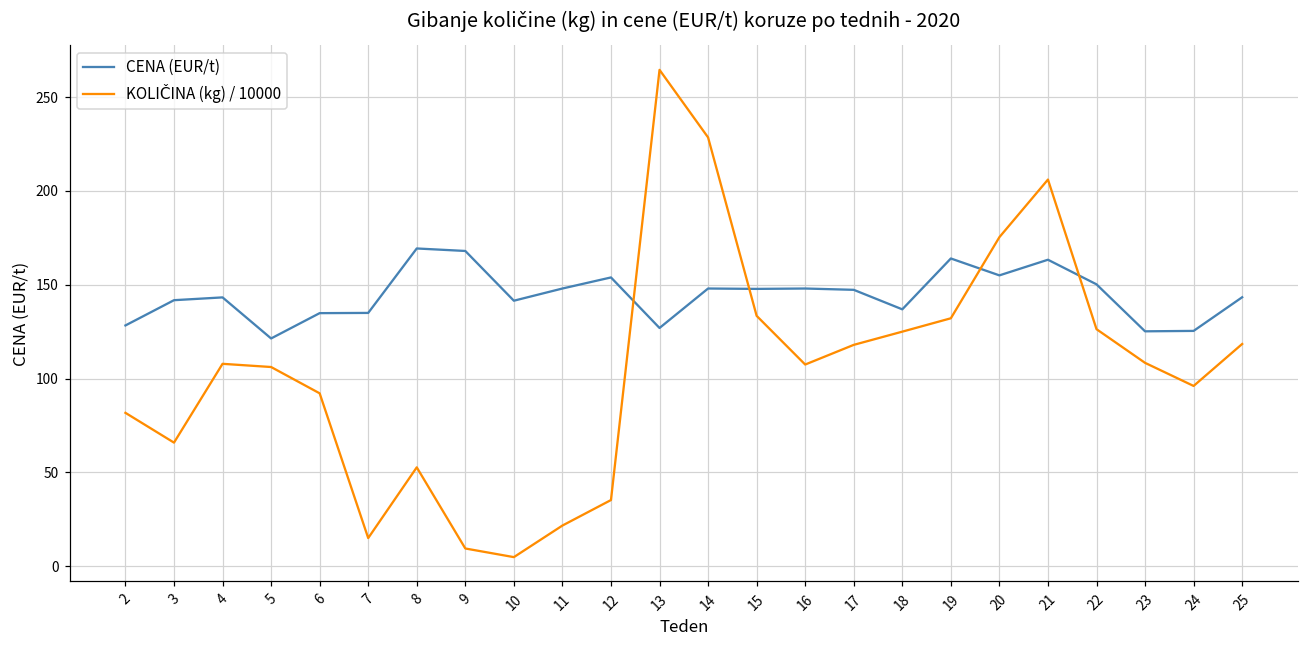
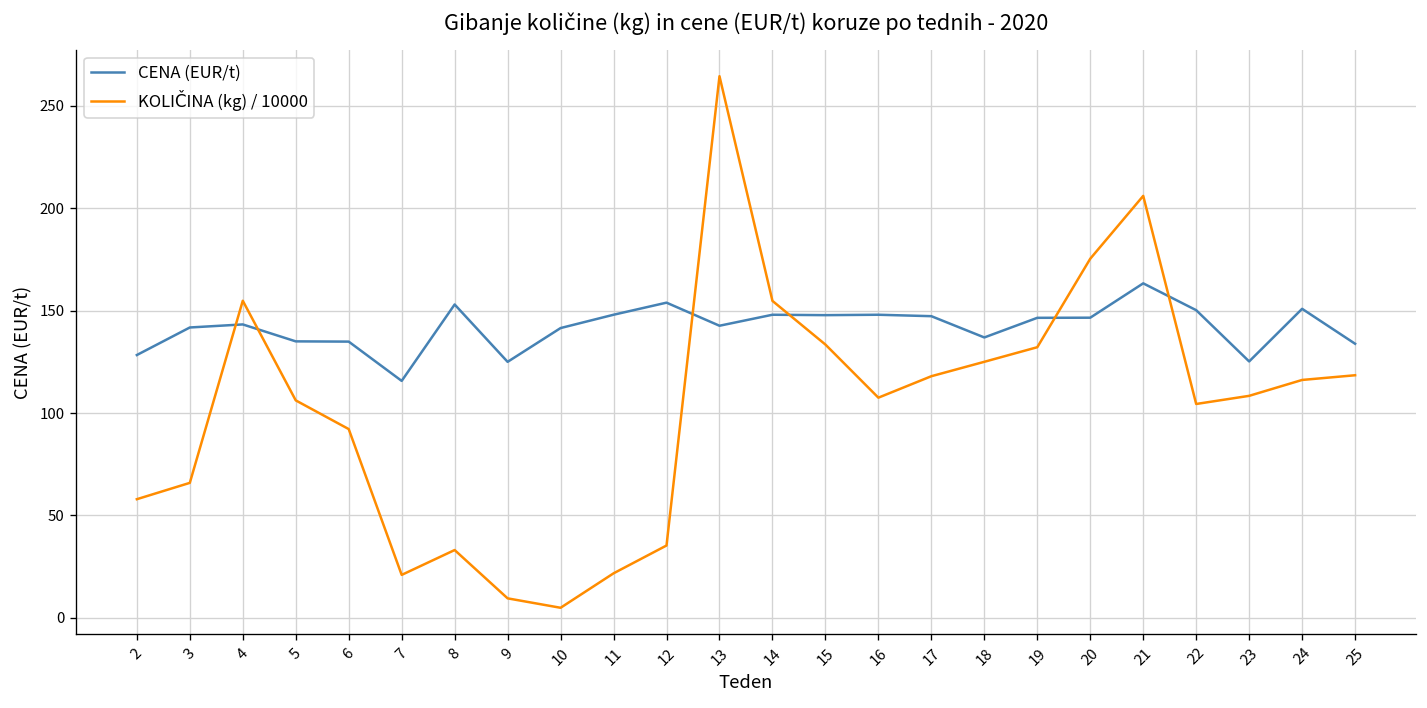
  {
    "CENA (EUR/t)": {
      "2": 128,
      "3": 142,
      "4": 143,
-     "5": 121,
+     "5": 135,
      "6": 135,
-     "7": 135,
-     "8": 169,
-     "9": 168,
+     "7": 116,
+     "8": 153,
+     "9": 125,
      "10": 142,
      "11": 148,
      "12": 154,
-     "13": 127,
+     "13": 143,
      "14": 148,
      "15": 148,
      "16": 148,
      "17": 147,
      "18": 137,
-     "19": 164,
-     "20": 155,
+     "19": 147,
+     "20": 147,
      "21": 163,
      "22": 150,
      "23": 125,
-     "24": 125,
-     "25": 143
+     "24": 151,
+     "25": 134
    },
    "KOLIČINA (kg) / 10000": {
-     "2": 82,
+     "2": 58,
      "3": 66,
-     "4": 108,
+     "4": 155,
      "5": 106,
      "6": 92,
-     "7": 15,
-     "8": 53,
+     "7": 21,
+     "8": 33,
      "9": 10,
      "10": 5,
      "11": 22,
      "12": 35,
      "13": 264,
-     "14": 228,
+     "14": 155,
      "15": 133,
      "16": 108,
      "17": 118,
      "18": 125,
      "19": 132,
      "20": 175,
      "21": 206,
-     "22": 126,
+     "22": 104,
      "23": 108,
-     "24": 96,
+     "24": 116,
      "25": 118
    }
  }
